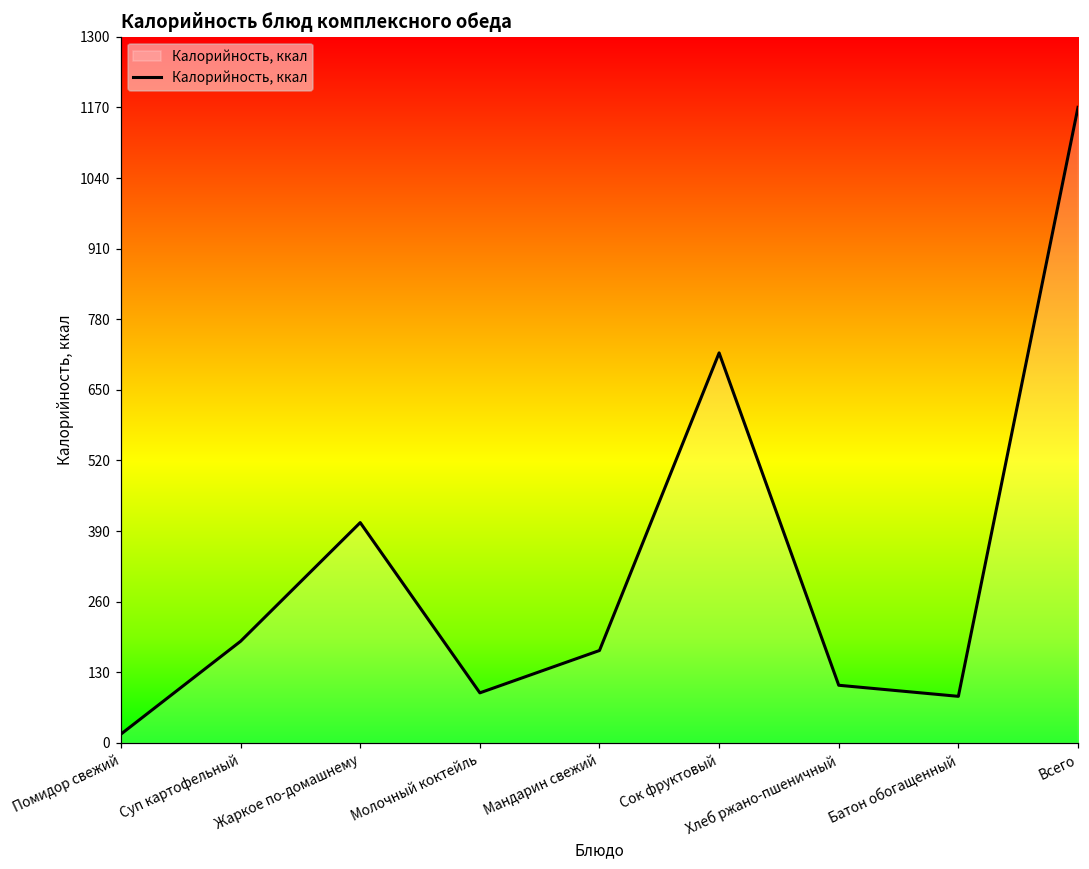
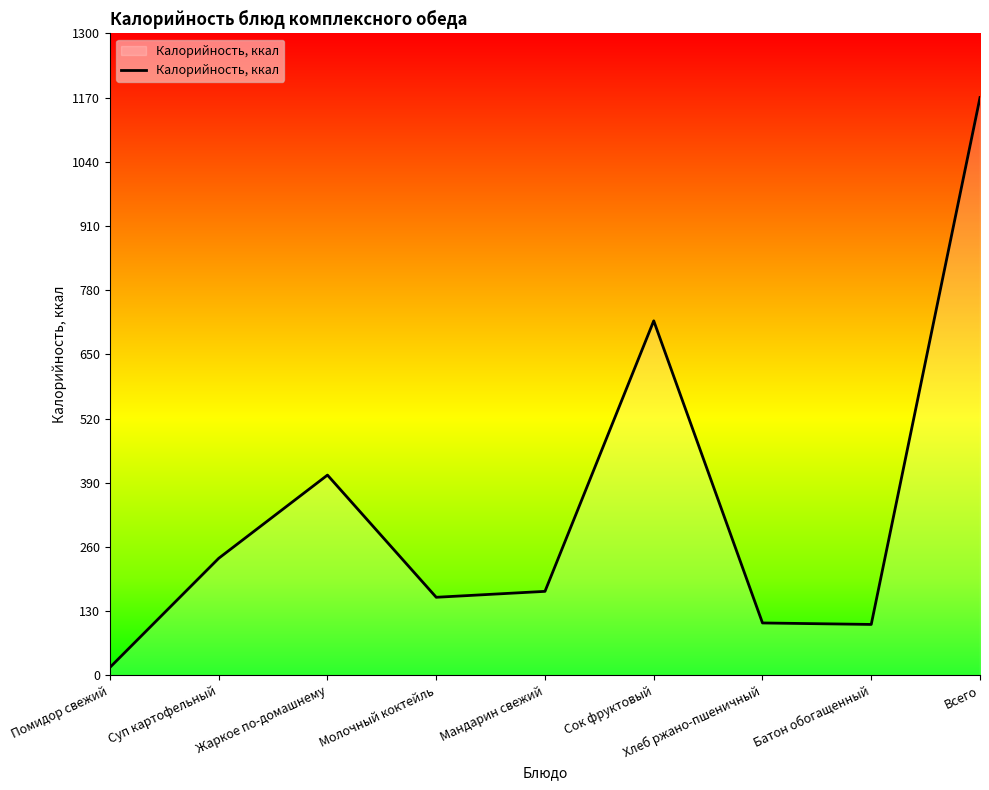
  {
    "Помидор свежий": 20,
-   "Суп картофельный": 190,
+   "Суп картофельный": 240,
    "Жаркое по-домашнему": 410,
-   "Молочный коктейль": 90,
+   "Молочный коктейль": 160,
    "Мандарин свежий": 170,
    "Сок фруктовый": 720,
    "Хлеб ржано-пшеничный": 110,
-   "Батон обогащенный": 90,
+   "Батон обогащенный": 100,
    "Всего": 1170
  }
